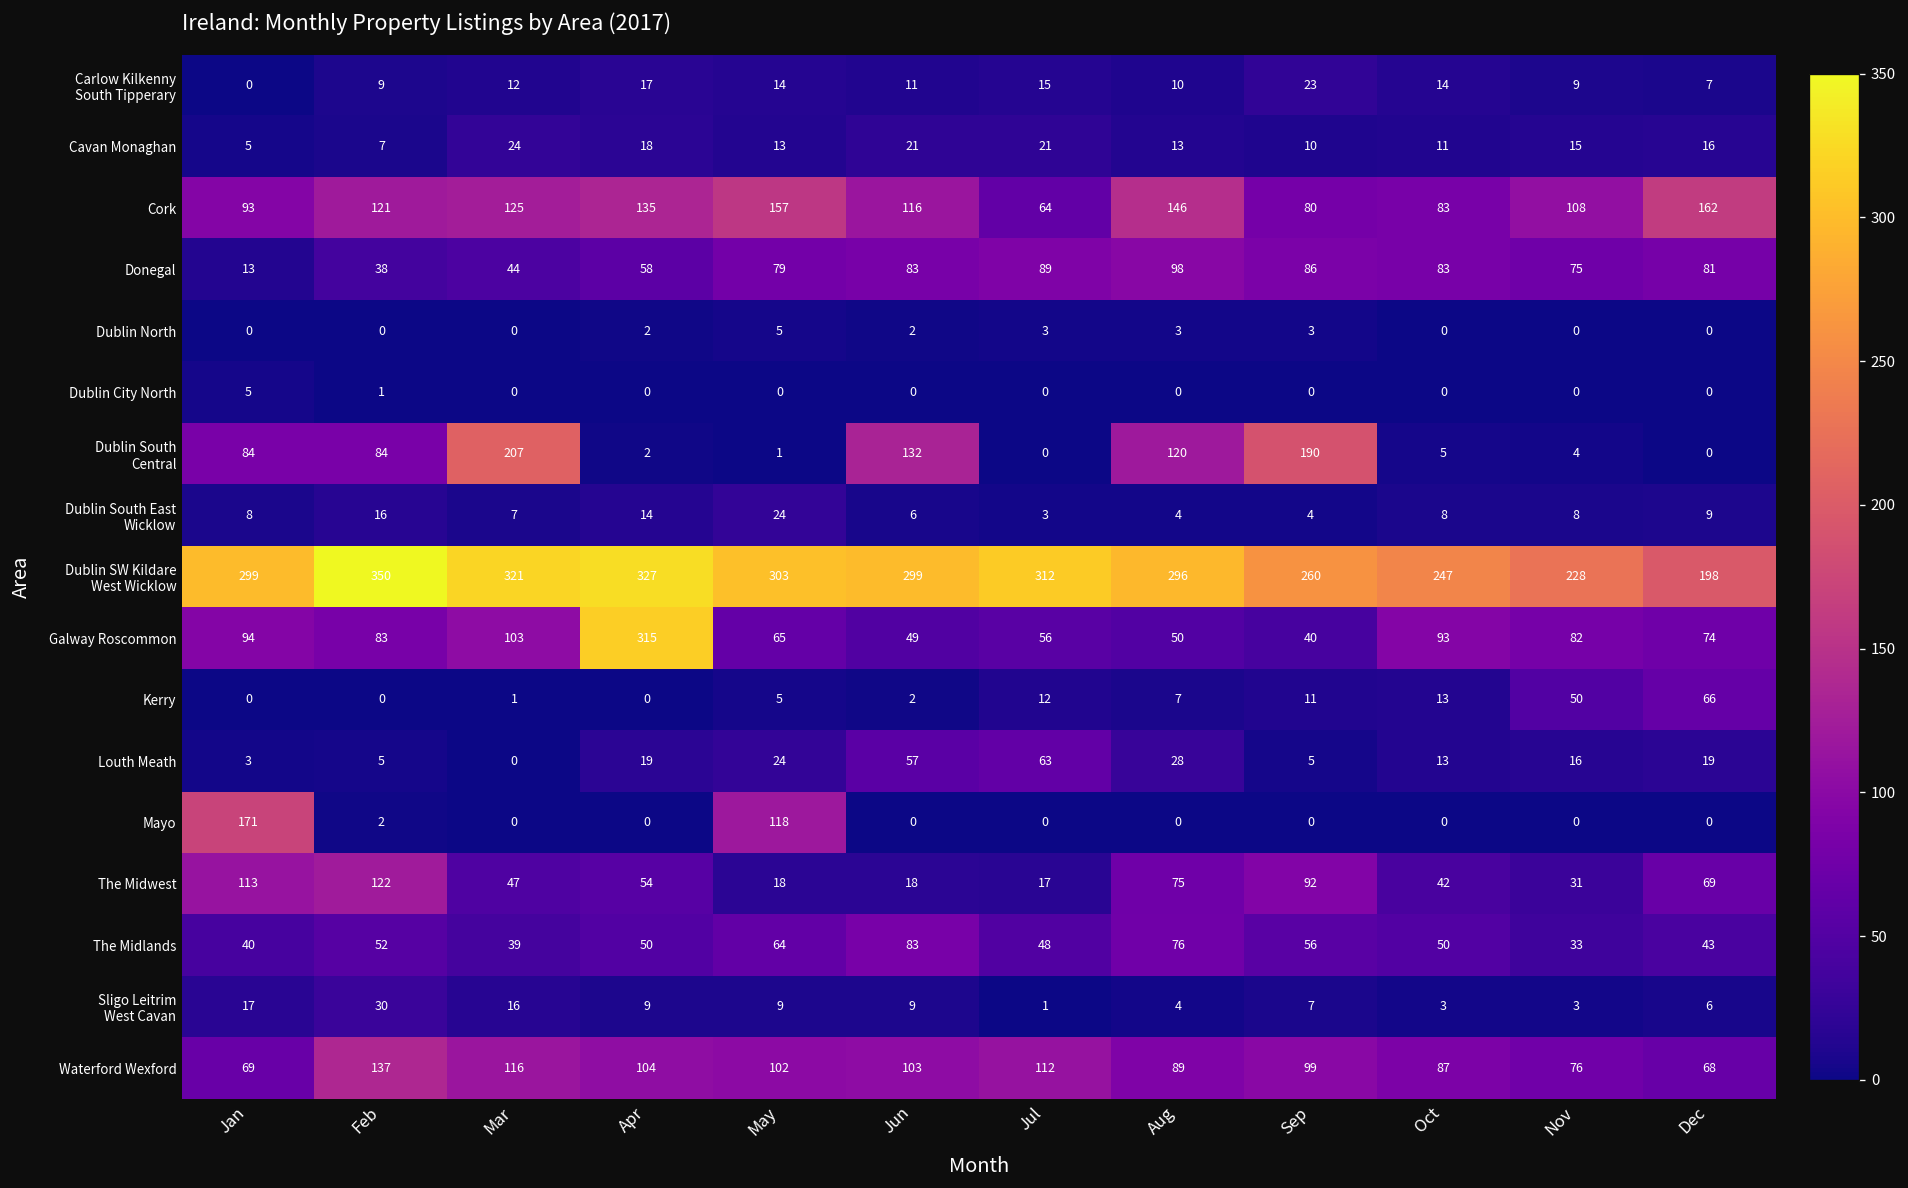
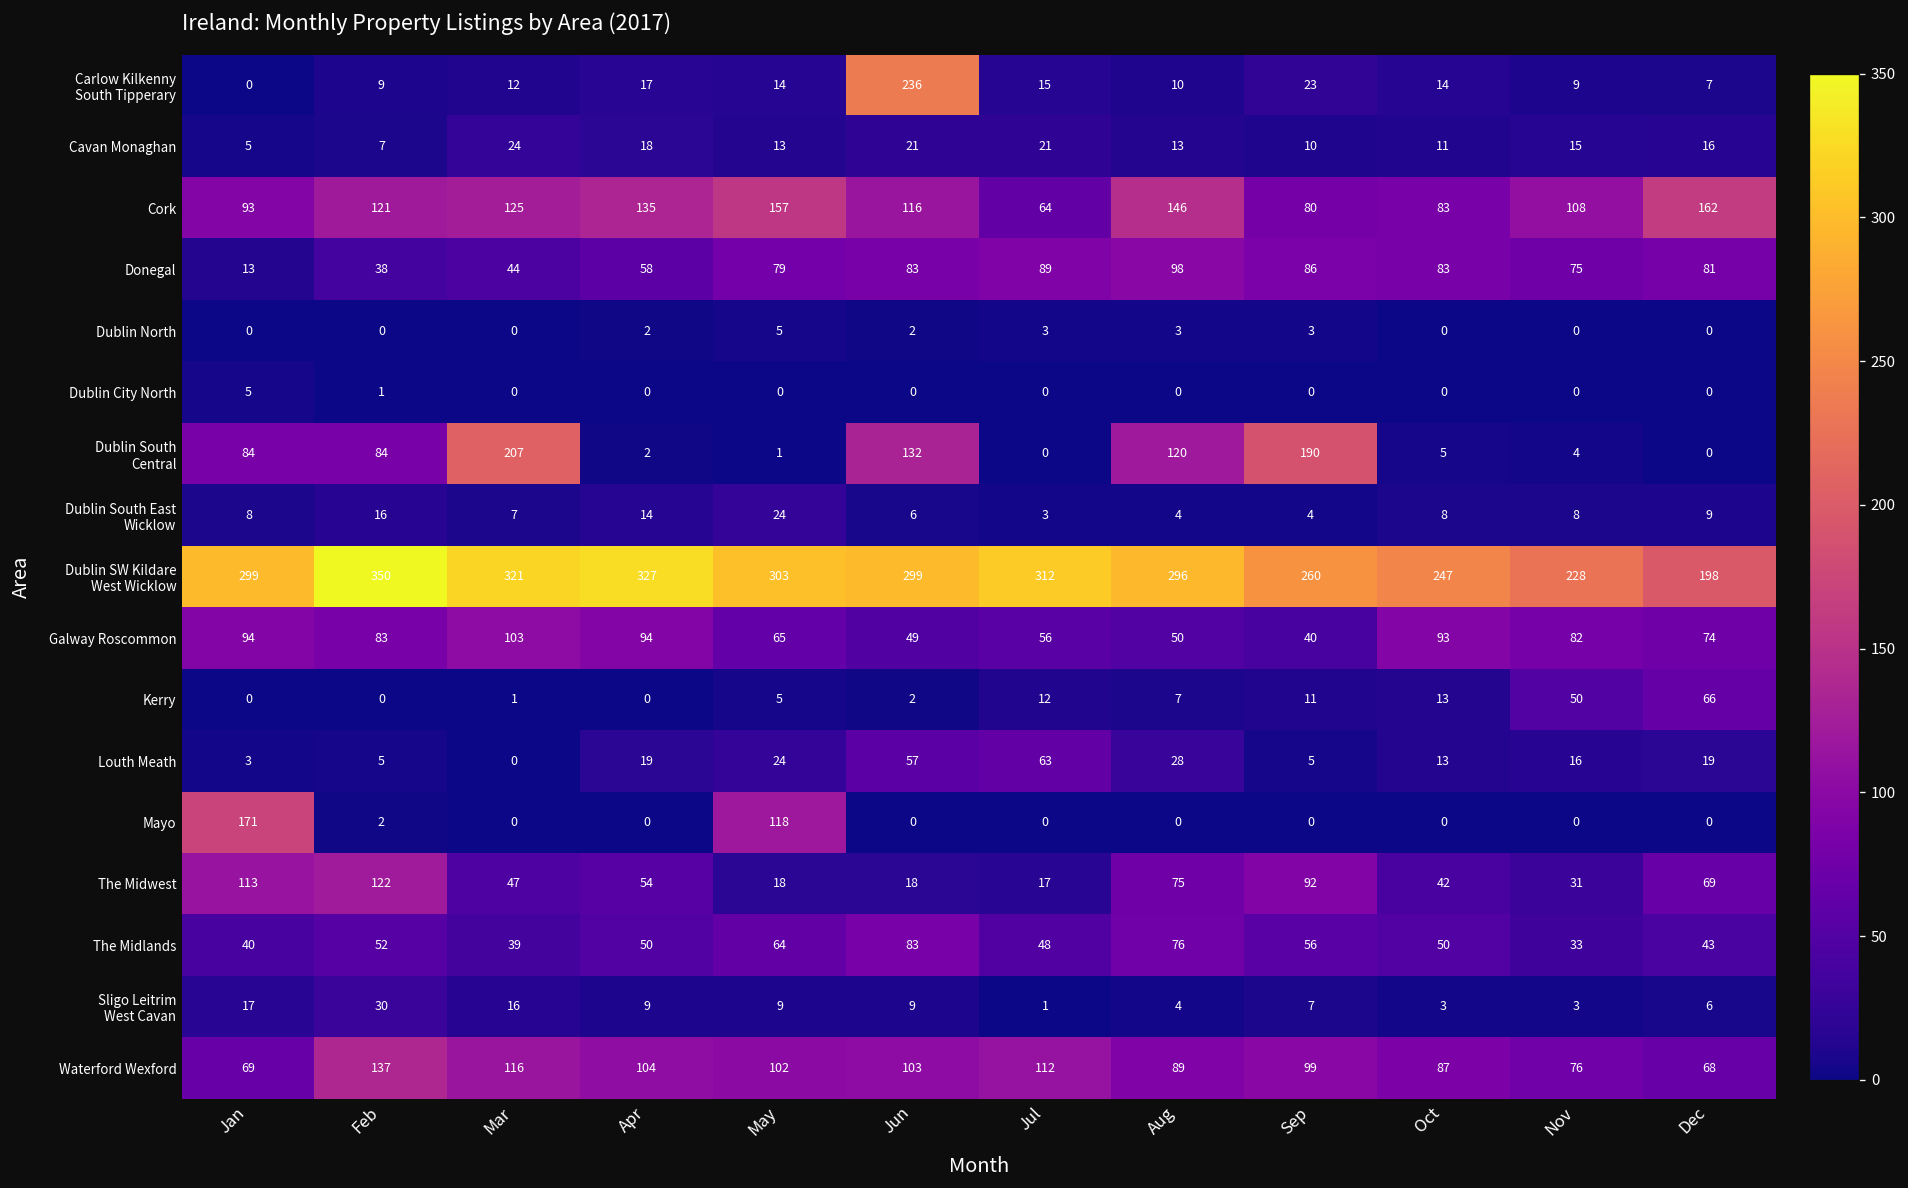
  {
    "Carlow Kilkenny South Tipperary": {
      "Jan": 0,
      "Feb": 9,
      "Mar": 12,
      "Apr": 17,
      "May": 14,
-     "Jun": 11,
+     "Jun": 236,
      "Jul": 15,
      "Aug": 10,
      "Sep": 23,
      "Oct": 14,
      "Nov": 9,
      "Dec": 7
    },
    "Galway Roscommon": {
      "Jan": 94,
      "Feb": 83,
      "Mar": 103,
-     "Apr": 315,
+     "Apr": 94,
      "May": 65,
      "Jun": 49,
      "Jul": 56,
      "Aug": 50,
      "Sep": 40,
      "Oct": 93,
      "Nov": 82,
      "Dec": 74
    }
  }
